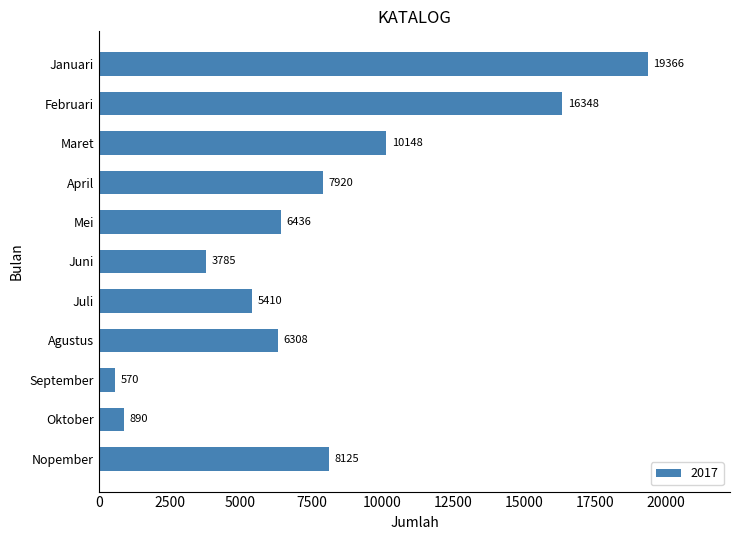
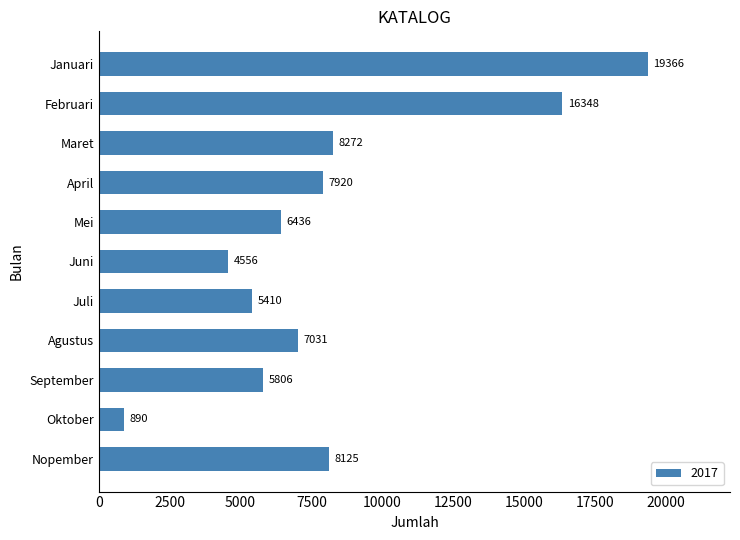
  {
    "Januari": 19366,
    "Februari": 16348,
-   "Maret": 10148,
+   "Maret": 8272,
    "April": 7920,
    "Mei": 6436,
-   "Juni": 3785,
+   "Juni": 4556,
    "Juli": 5410,
-   "Agustus": 6308,
-   "September": 570,
+   "Agustus": 7031,
+   "September": 5806,
    "Oktober": 890,
    "Nopember": 8125
  }
